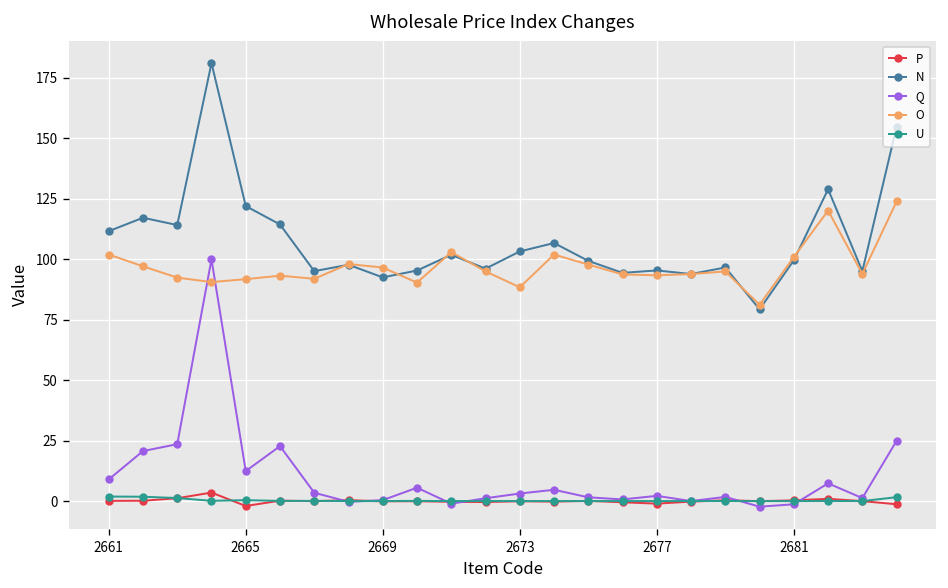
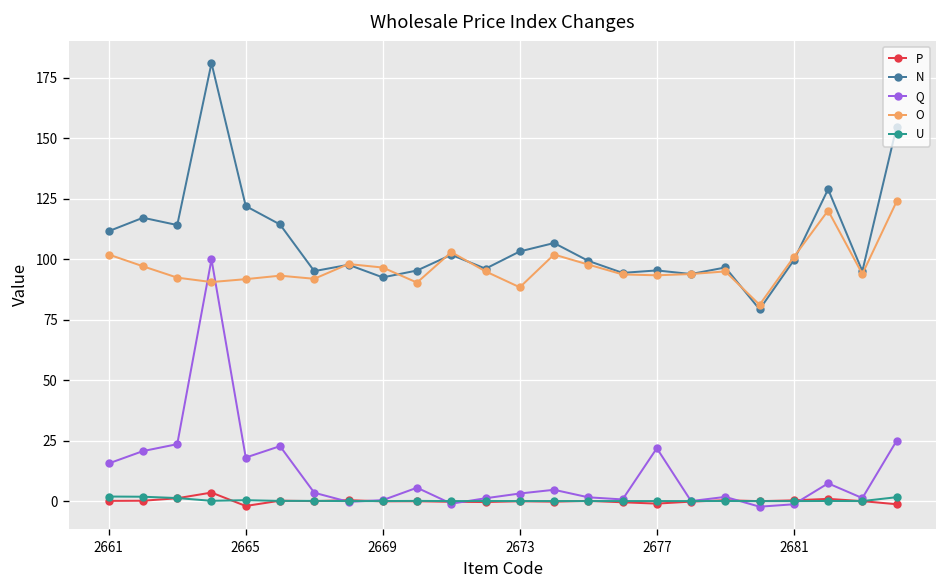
  {
    "P": {
      "2661": 0,
      "2665": -2
    },
    "Q": {
-     "2661": 9,
-     "2665": 12,
+     "2661": 16,
+     "2665": 18,
      "2673": 3,
-     "2677": 2,
+     "2677": 22,
      "2681": -1
    },
    "O": {
      "2661": 102,
      "2665": 92,
      "2669": 97,
      "2673": 88,
      "2677": 93,
      "2681": 101
    }
  }
